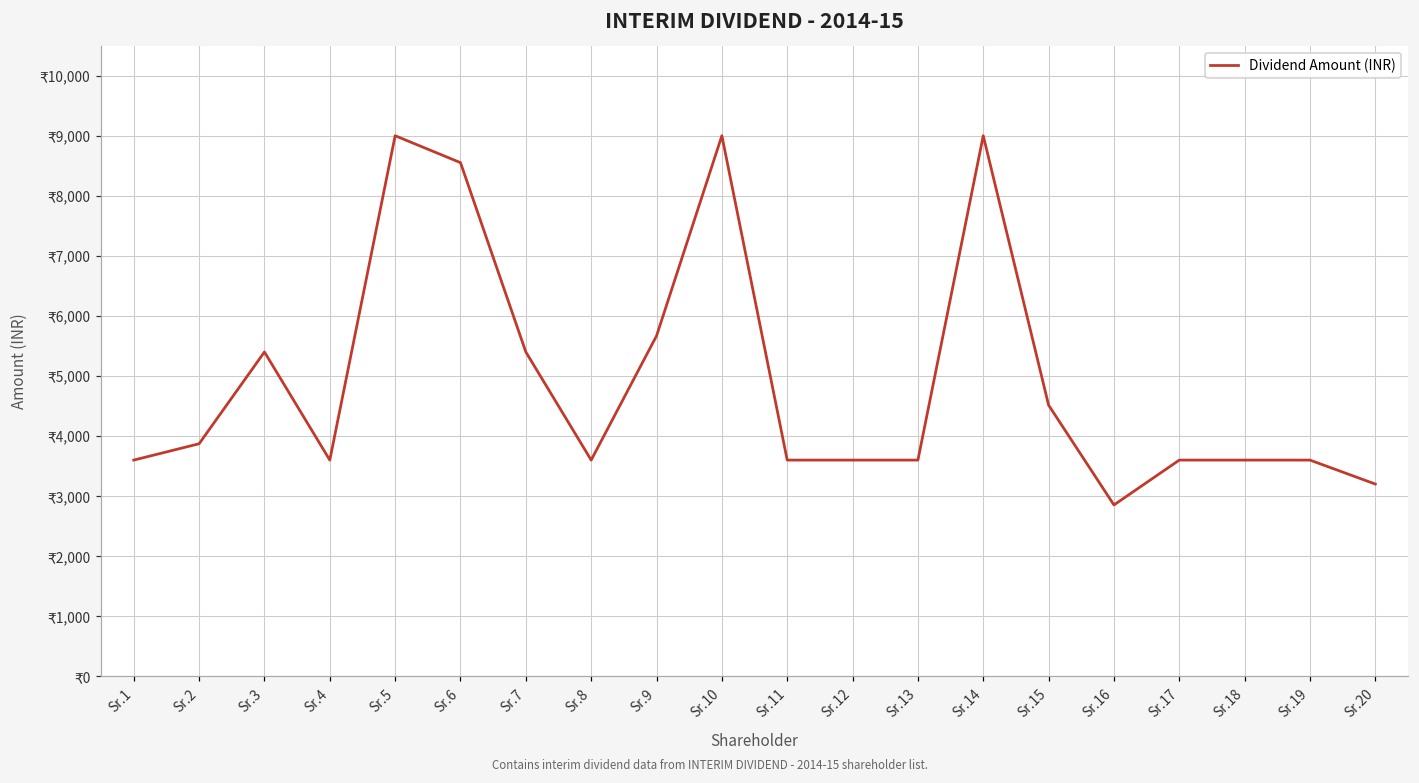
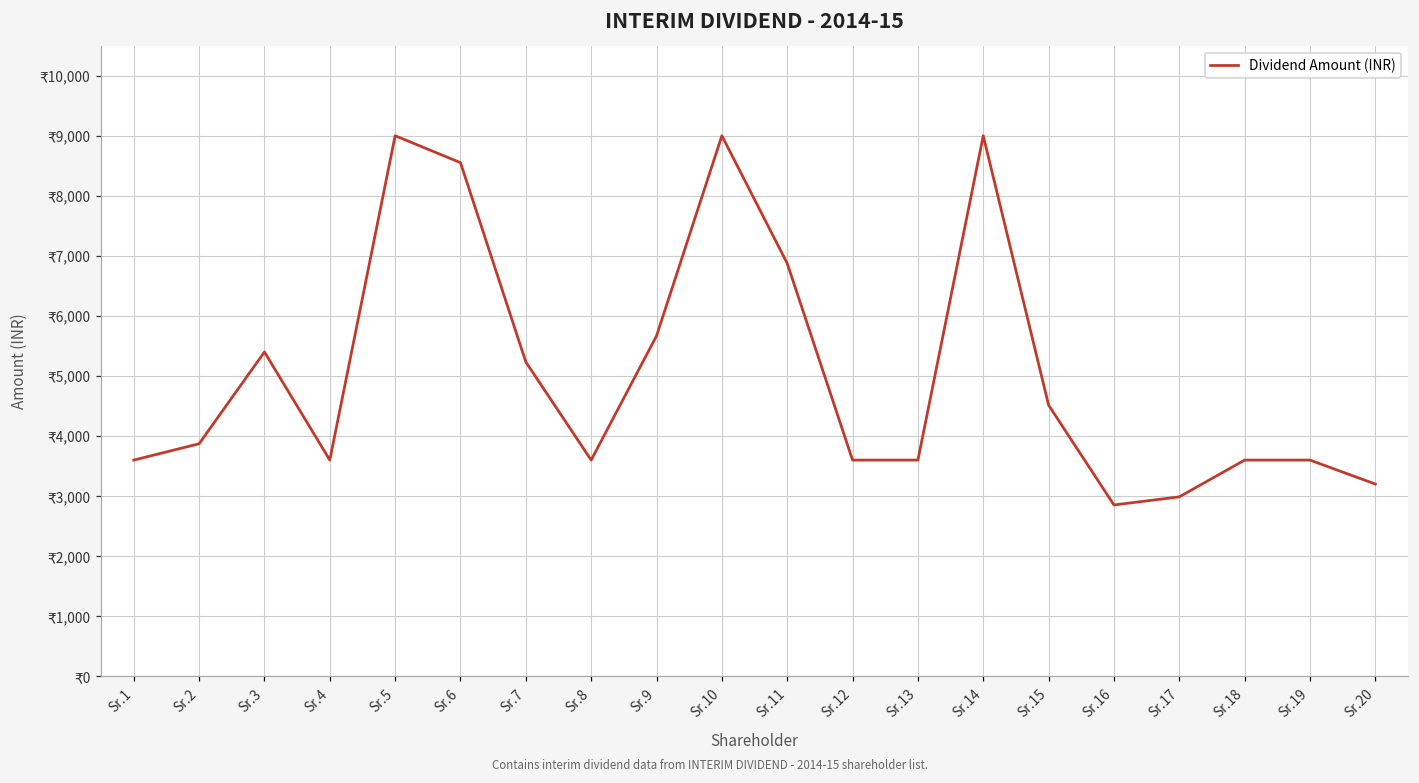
  {
    "Sr.1": "₹3,600",
    "Sr.2": "₹3,900",
    "Sr.3": "₹5,400",
    "Sr.4": "₹3,600",
    "Sr.5": "₹9,000",
    "Sr.6": "₹8,600",
-   "Sr.7": "₹5,400",
+   "Sr.7": "₹5,200",
    "Sr.8": "₹3,600",
    "Sr.9": "₹5,700",
    "Sr.10": "₹9,000",
-   "Sr.11": "₹3,600",
+   "Sr.11": "₹6,900",
    "Sr.12": "₹3,600",
    "Sr.13": "₹3,600",
    "Sr.14": "₹9,000",
    "Sr.15": "₹4,500",
    "Sr.16": "₹2,900",
-   "Sr.17": "₹3,600",
+   "Sr.17": "₹3,000",
    "Sr.18": "₹3,600",
    "Sr.19": "₹3,600",
    "Sr.20": "₹3,200"
  }
